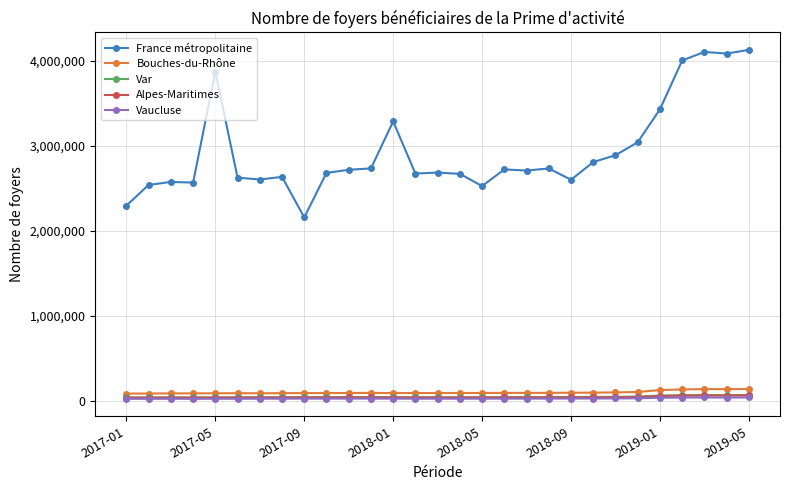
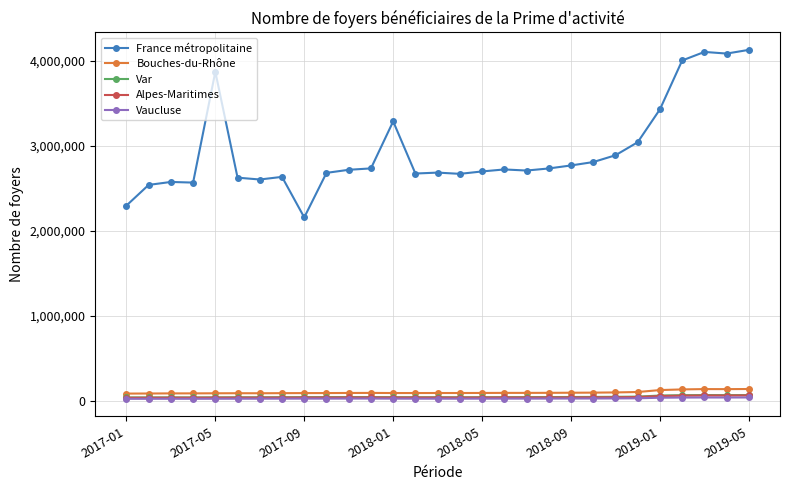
  {
    "France métropolitaine": {
      "2017-01": "2,300,000",
      "2017-09": "2,200,000",
      "2018-01": "3,300,000",
-     "2018-05": "2,500,000",
-     "2018-09": "2,600,000",
+     "2018-05": "2,700,000",
+     "2018-09": "2,800,000",
      "2019-01": "3,400,000",
      "2019-05": "4,100,000"
    }
  }
